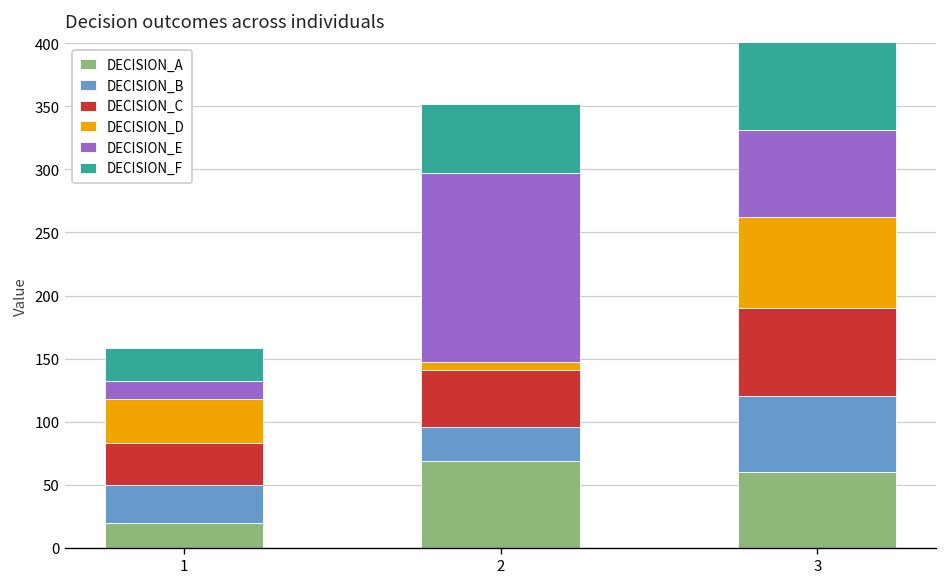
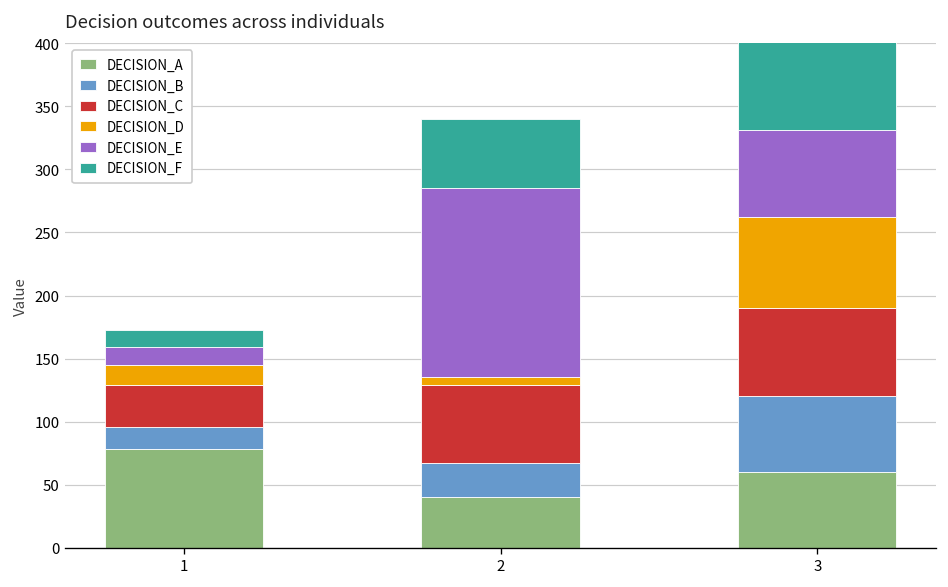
  {
    "DECISION_A": {
-     "1": 20,
-     "2": 69,
+     "1": 78,
+     "2": 40,
      "3": 60
    },
    "DECISION_B": {
-     "1": 30,
+     "1": 18,
      "2": 27,
      "3": 60
    },
    "DECISION_C": {
      "1": 33,
-     "2": 45,
+     "2": 62,
      "3": 70
    },
    "DECISION_D": {
-     "1": 35,
+     "1": 16,
      "2": 6,
      "3": 72
    },
    "DECISION_E": {
      "1": 14,
      "2": 150,
      "3": 69
    },
    "DECISION_F": {
-     "1": 26,
+     "1": 14,
      "2": 55
    }
  }
